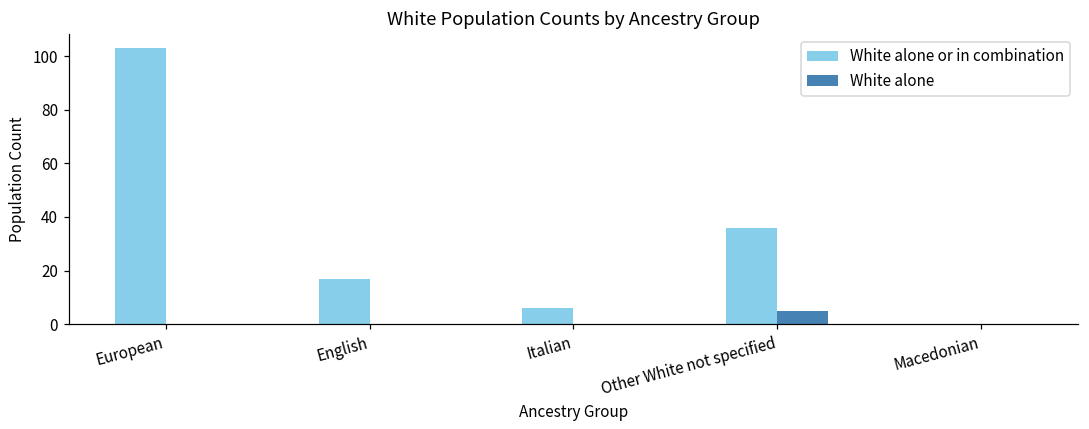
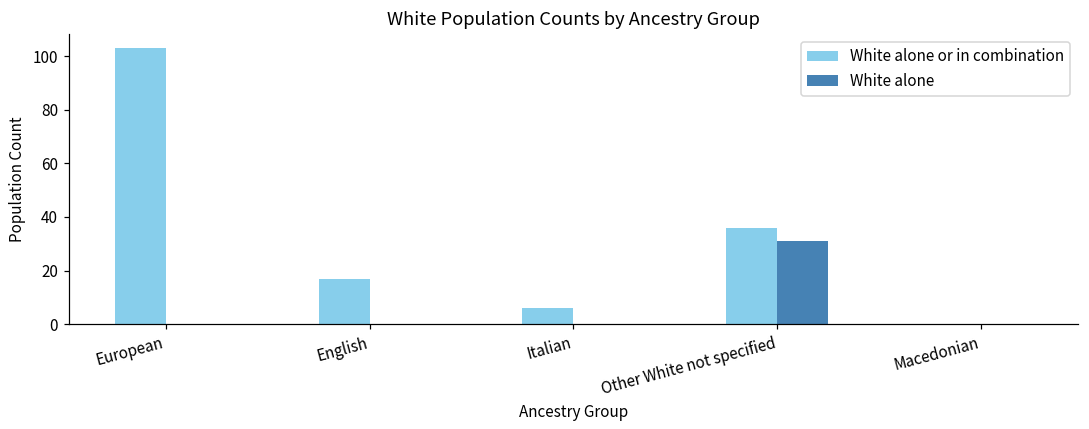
  {
    "White alone or in combination": {
      "European": 103,
      "English": 17,
      "Italian": 6,
      "Other White not specified": 36,
      "Macedonian": 0
    },
    "White alone": {
      "European": 0,
      "English": 0,
      "Italian": 0,
-     "Other White not specified": 5,
+     "Other White not specified": 31,
      "Macedonian": 0
    }
  }
